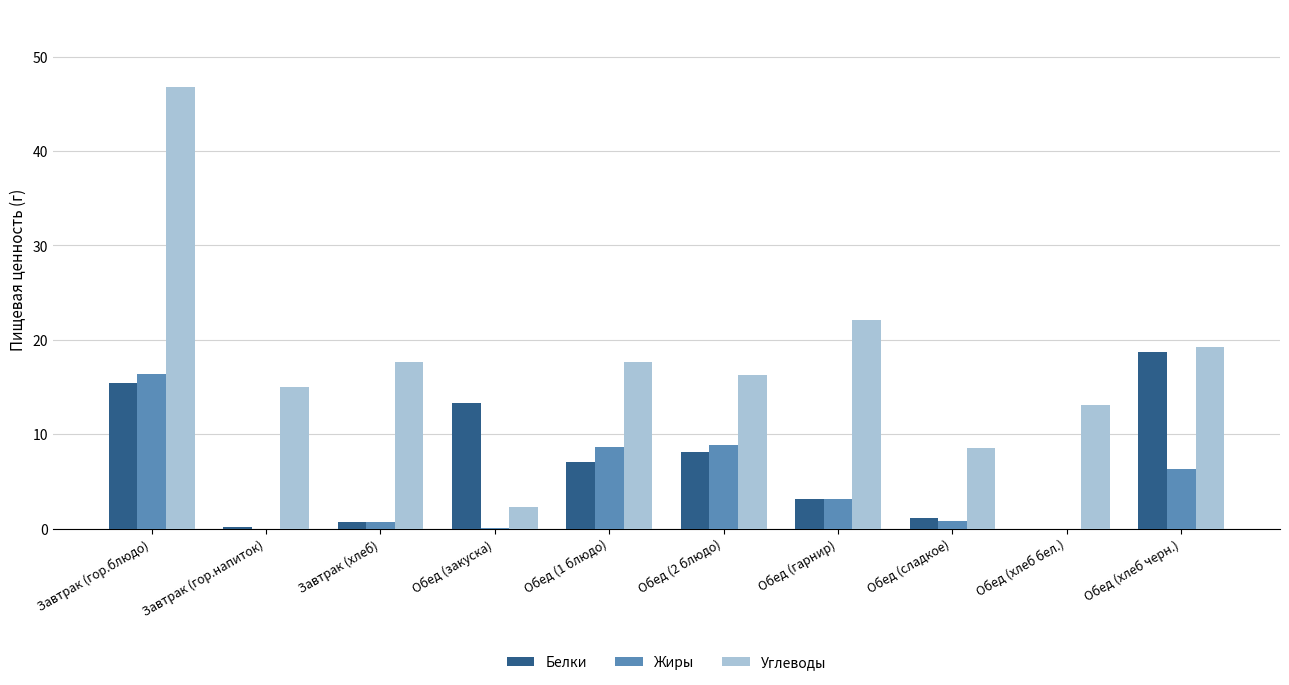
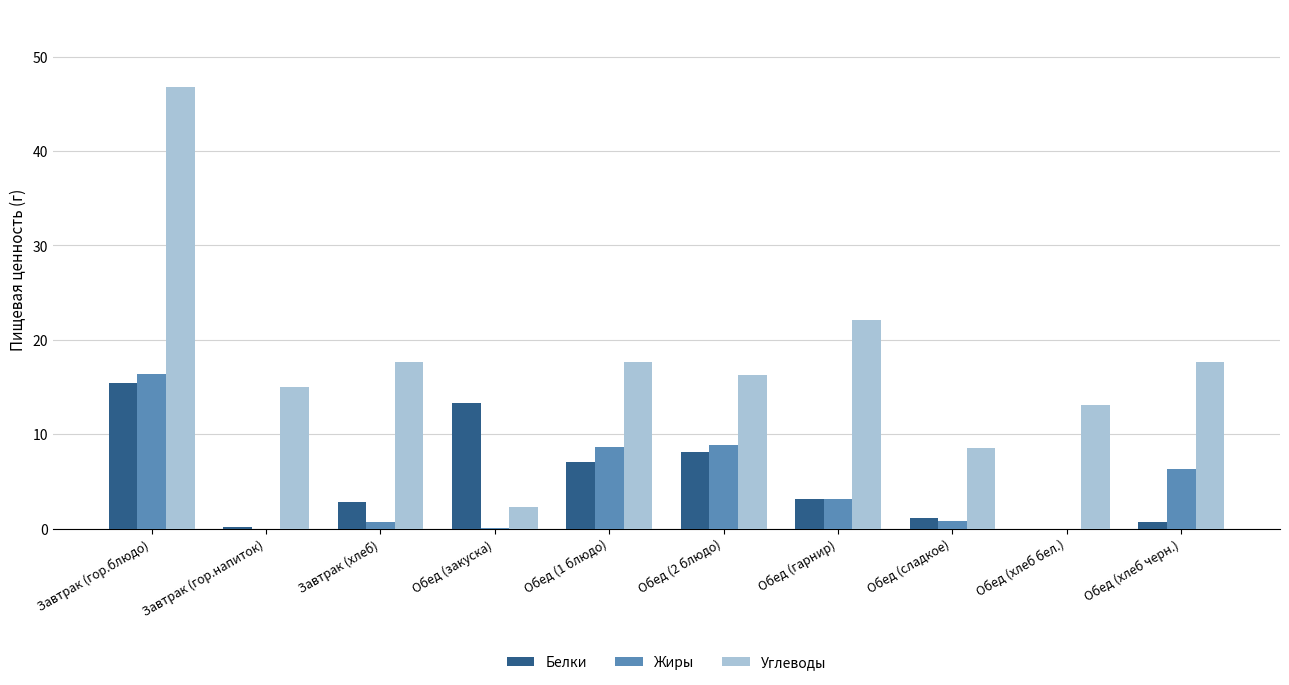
  {
    "Белки": {
      "Завтрак (гор.блюдо)": 15,
-     "Завтрак (хлеб)": 1,
+     "Завтрак (хлеб)": 3,
      "Обед (закуска)": 13,
      "Обед (1 блюдо)": 7,
      "Обед (2 блюдо)": 8,
      "Обед (гарнир)": 3,
      "Обед (сладкое)": 1,
      "Обед (хлеб бел.)": 0,
-     "Обед (хлеб черн.)": 19
+     "Обед (хлеб черн.)": 1
    },
    "Жиры": {
      "Завтрак (гор.блюдо)": 16,
      "Завтрак (гор.напиток)": 0,
      "Завтрак (хлеб)": 1,
      "Обед (1 блюдо)": 9,
      "Обед (2 блюдо)": 9,
      "Обед (гарнир)": 3,
      "Обед (сладкое)": 1,
      "Обед (хлеб бел.)": 0,
      "Обед (хлеб черн.)": 6
    },
    "Углеводы": {
      "Завтрак (гор.блюдо)": 47,
      "Завтрак (гор.напиток)": 15,
      "Завтрак (хлеб)": 18,
      "Обед (закуска)": 2,
      "Обед (1 блюдо)": 18,
      "Обед (2 блюдо)": 16,
      "Обед (гарнир)": 22,
      "Обед (сладкое)": 9,
      "Обед (хлеб бел.)": 13,
-     "Обед (хлеб черн.)": 19
+     "Обед (хлеб черн.)": 18
    }
  }
